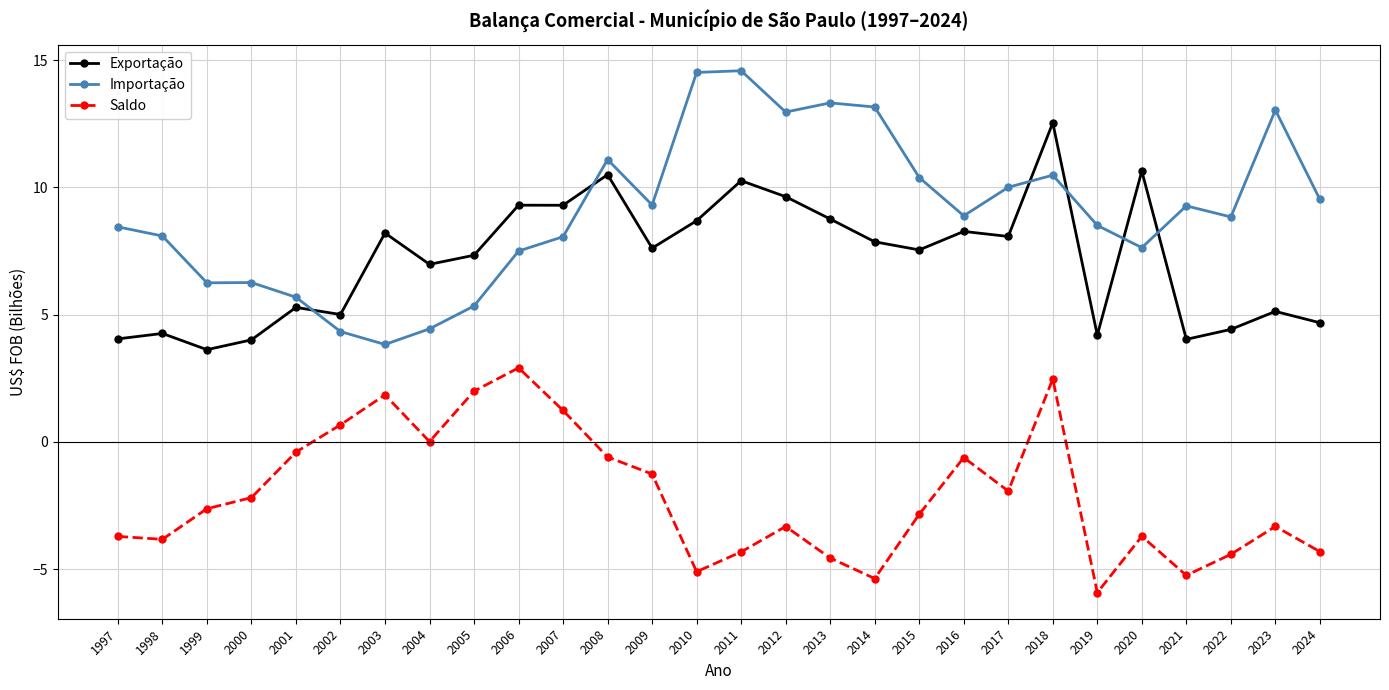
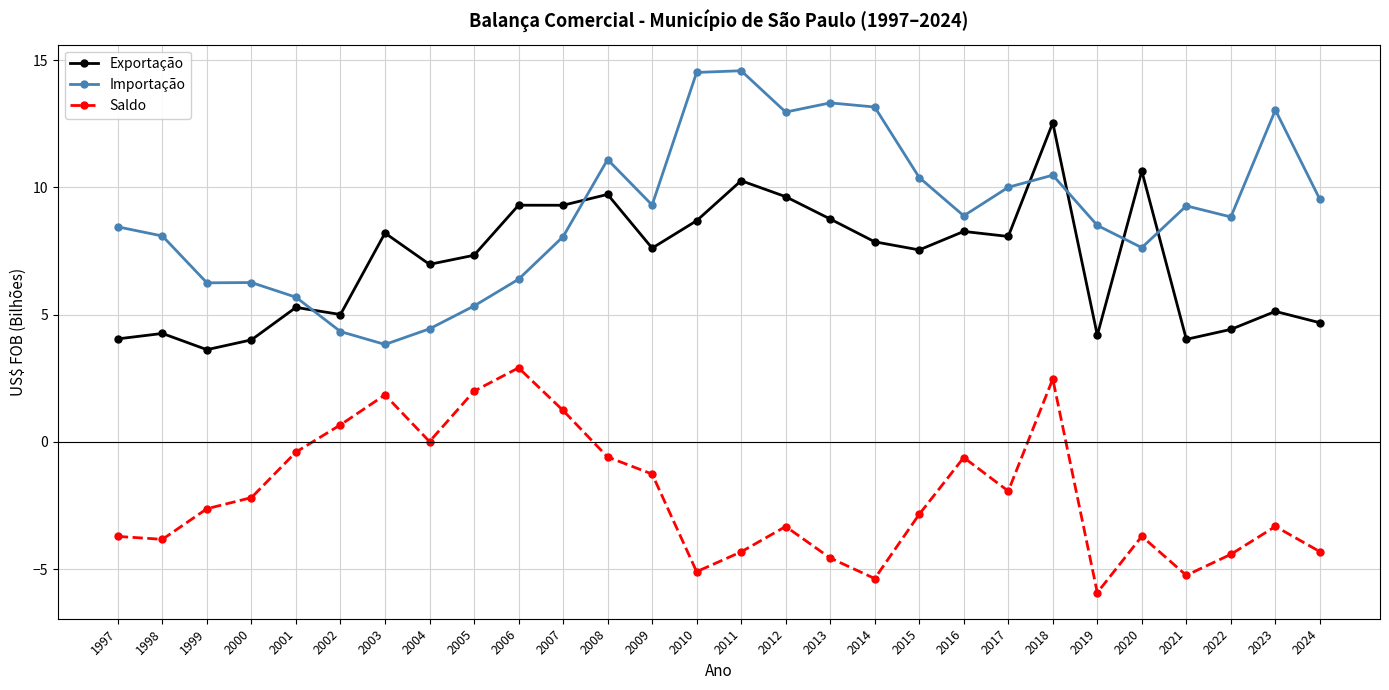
  {
    "Exportação": {
      "1997": 4.0,
      "1998": 4.3,
      "1999": 3.6,
      "2000": 4.0,
      "2001": 5.3,
      "2002": 5.0,
      "2003": 8.2,
      "2004": 7.0,
      "2005": 7.3,
      "2006": 9.3,
      "2007": 9.3,
-     "2008": 10.5,
+     "2008": 9.7,
      "2009": 7.6,
      "2010": 8.7,
      "2011": 10.3,
      "2012": 9.6,
      "2013": 8.8,
      "2014": 7.9,
      "2015": 7.5,
      "2016": 8.3,
      "2017": 8.1,
      "2018": 12.5,
      "2019": 4.2,
      "2020": 10.6,
      "2021": 4.0,
      "2022": 4.4,
      "2023": 5.1,
      "2024": 4.7
    },
    "Importação": {
      "1997": 8.4,
      "1998": 8.1,
      "1999": 6.2,
      "2000": 6.3,
      "2001": 5.7,
      "2002": 4.3,
      "2003": 3.8,
      "2004": 4.4,
      "2005": 5.3,
-     "2006": 7.5,
+     "2006": 6.4,
      "2007": 8.1,
      "2008": 11.1,
      "2009": 9.3,
      "2010": 14.5,
      "2011": 14.6,
      "2012": 13.0,
      "2013": 13.3,
      "2014": 13.2,
      "2015": 10.4,
      "2016": 8.9,
      "2017": 10.0,
      "2018": 10.5,
      "2019": 8.5,
      "2020": 7.6,
      "2021": 9.3,
      "2022": 8.8,
      "2023": 13.0,
      "2024": 9.5
    },
    "Saldo": {
      "1997": -3.7,
      "1998": -3.8,
      "1999": -2.6,
      "2000": -2.2,
      "2001": -0.4,
      "2002": 0.7,
      "2003": 1.8,
      "2004": 0.0,
      "2005": 2.0,
      "2006": 2.9,
      "2007": 1.2,
      "2008": -0.6,
      "2009": -1.3,
      "2010": -5.1,
      "2011": -4.3,
      "2012": -3.3,
      "2013": -4.6,
      "2014": -5.4,
      "2015": -2.8,
      "2016": -0.6,
      "2017": -1.9,
      "2018": 2.5,
      "2019": -5.9,
      "2020": -3.7,
      "2021": -5.2,
      "2022": -4.4,
      "2023": -3.3,
      "2024": -4.3
    }
  }
